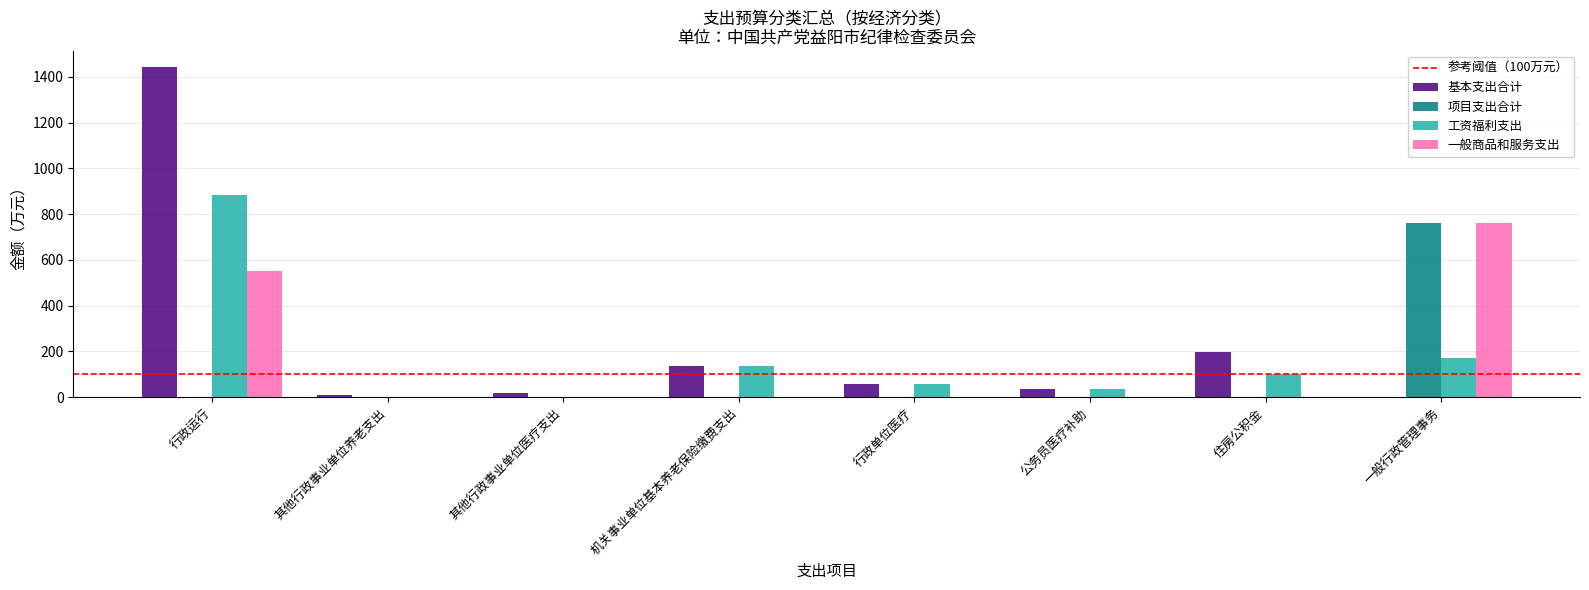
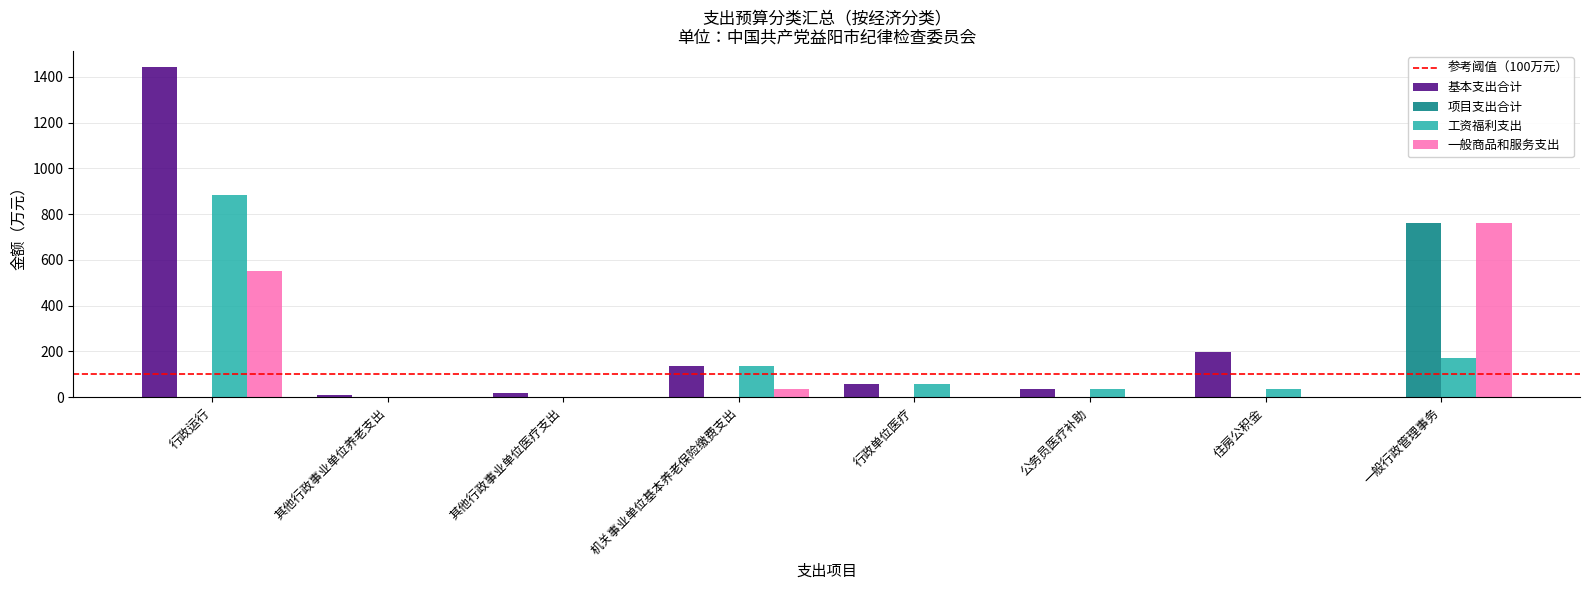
  {
    "基本支出合计": {
      "行政运行": 1440,
      "其他行政事业单位医疗支出": 20,
      "机关事业单位基本养老保险缴费支出": 130,
      "行政单位医疗": 60,
      "公务员医疗补助": 30,
      "住房公积金": 200,
      "一般行政管理事务": 0
    },
    "项目支出合计": {
      "行政运行": 0,
      "其他行政事业单位养老支出": 0,
      "其他行政事业单位医疗支出": 0,
      "机关事业单位基本养老保险缴费支出": 0,
      "行政单位医疗": 0,
      "公务员医疗补助": 0,
      "住房公积金": 0,
      "一般行政管理事务": 760
    },
    "工资福利支出": {
      "行政运行": 890,
      "其他行政事业单位养老支出": 0,
      "其他行政事业单位医疗支出": 0,
      "机关事业单位基本养老保险缴费支出": 130,
      "行政单位医疗": 60,
      "公务员医疗补助": 30,
-     "住房公积金": 100,
+     "住房公积金": 30,
      "一般行政管理事务": 170
    },
    "一般商品和服务支出": {
      "行政运行": 550,
      "其他行政事业单位养老支出": 0,
      "其他行政事业单位医疗支出": 0,
-     "机关事业单位基本养老保险缴费支出": 0,
+     "机关事业单位基本养老保险缴费支出": 40,
      "行政单位医疗": 0,
      "公务员医疗补助": 0,
      "住房公积金": 0,
      "一般行政管理事务": 760
    }
  }
